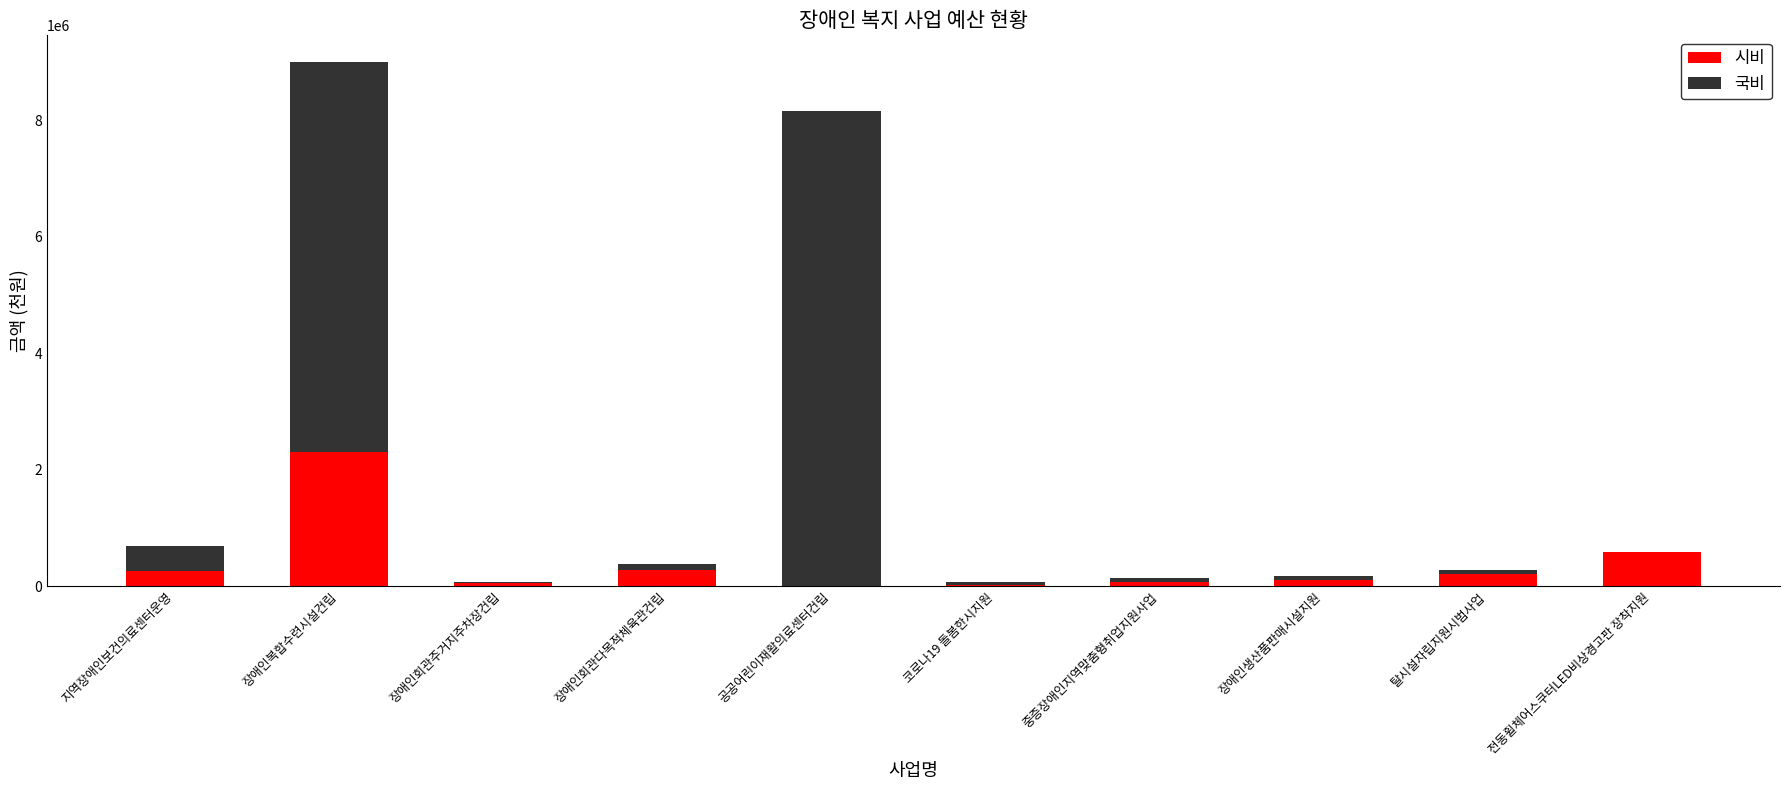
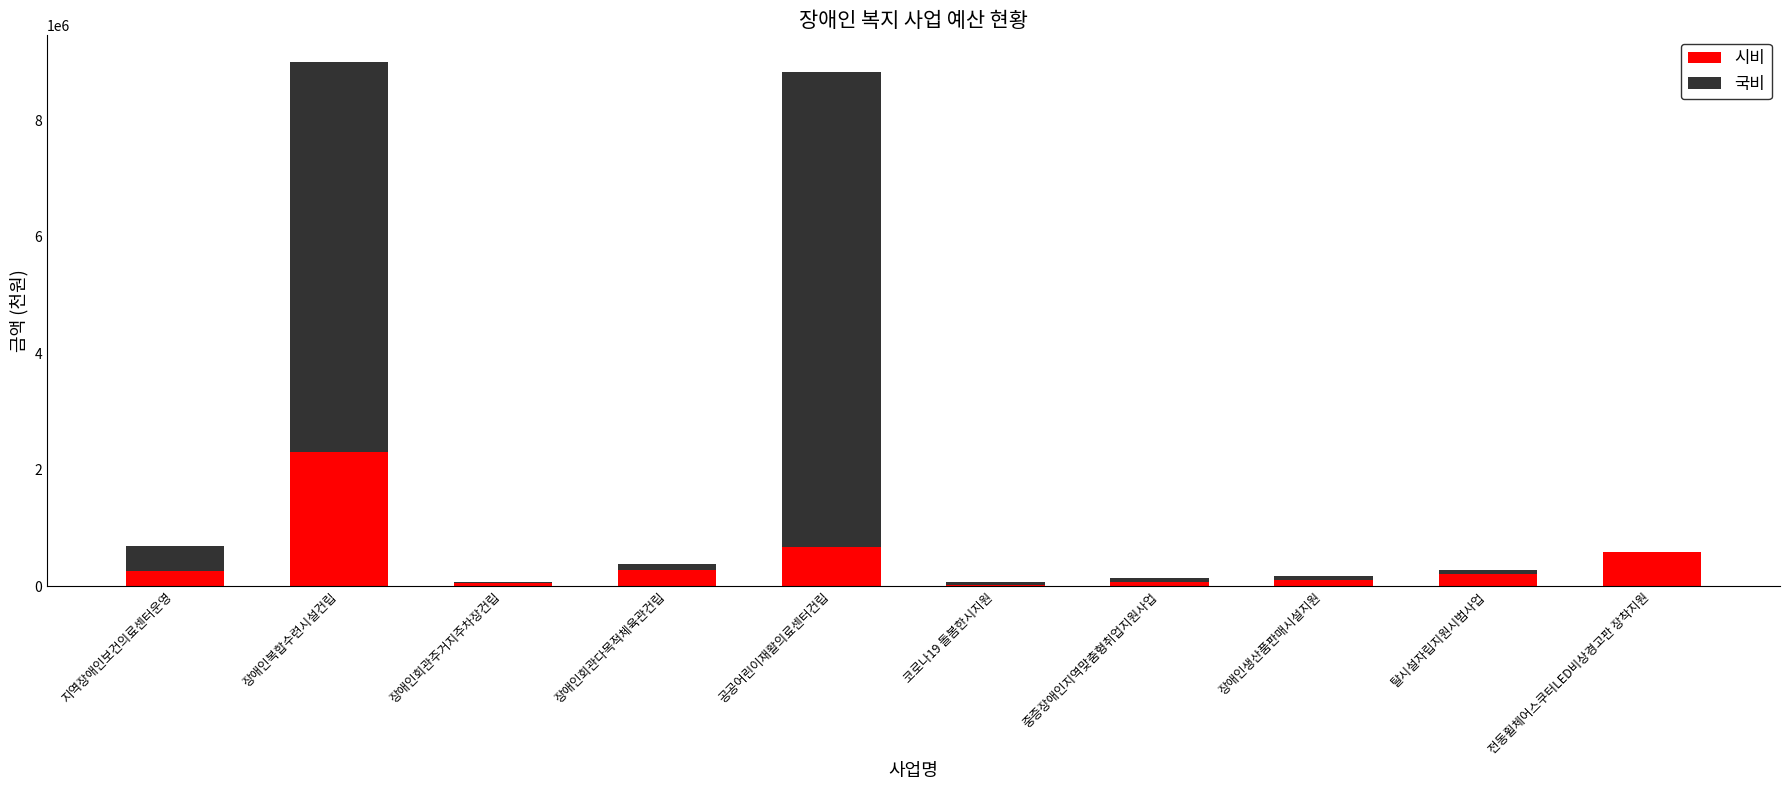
  {
    "시비": {
      "지역장애인보건의료센터운영": 300000,
      "장애인복합수련시설건립": 2300000,
      "장애인회관주거지주차장건립": 100000,
      "장애인회관다목적체육관건립": 300000,
-     "공공어린이재활의료센터건립": 0,
+     "공공어린이재활의료센터건립": 700000,
      "중증장애인지역맞춤형취업지원사업": 100000,
      "장애인생산품판매시설지원": 100000,
      "탈시설자립지원시범사업": 200000,
      "전동휠체어스쿠터LED비상경고판 장착지원": 600000
    },
    "국비": {
      "지역장애인보건의료센터운영": 400000,
      "장애인복합수련시설건립": 6700000,
      "장애인회관다목적체육관건립": 100000,
      "공공어린이재활의료센터건립": 8100000,
      "코로나19 돌봄한시지원": 100000,
      "중증장애인지역맞춤형취업지원사업": 100000,
      "장애인생산품판매시설지원": 100000,
      "탈시설자립지원시범사업": 100000,
      "전동휠체어스쿠터LED비상경고판 장착지원": 0
    }
  }
